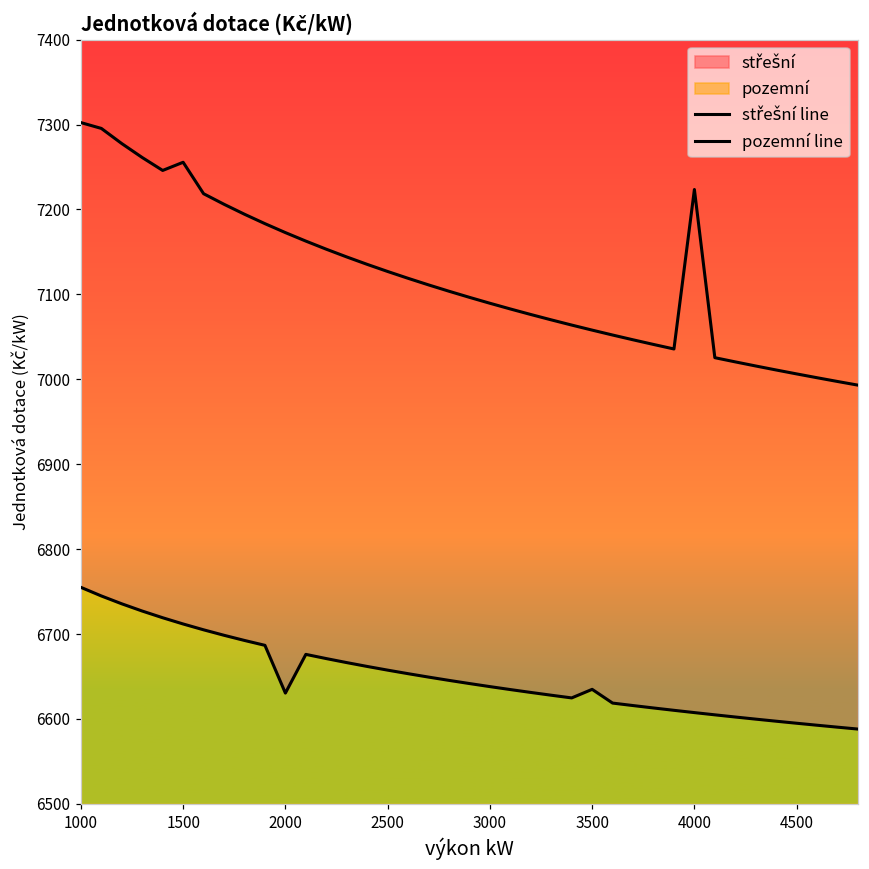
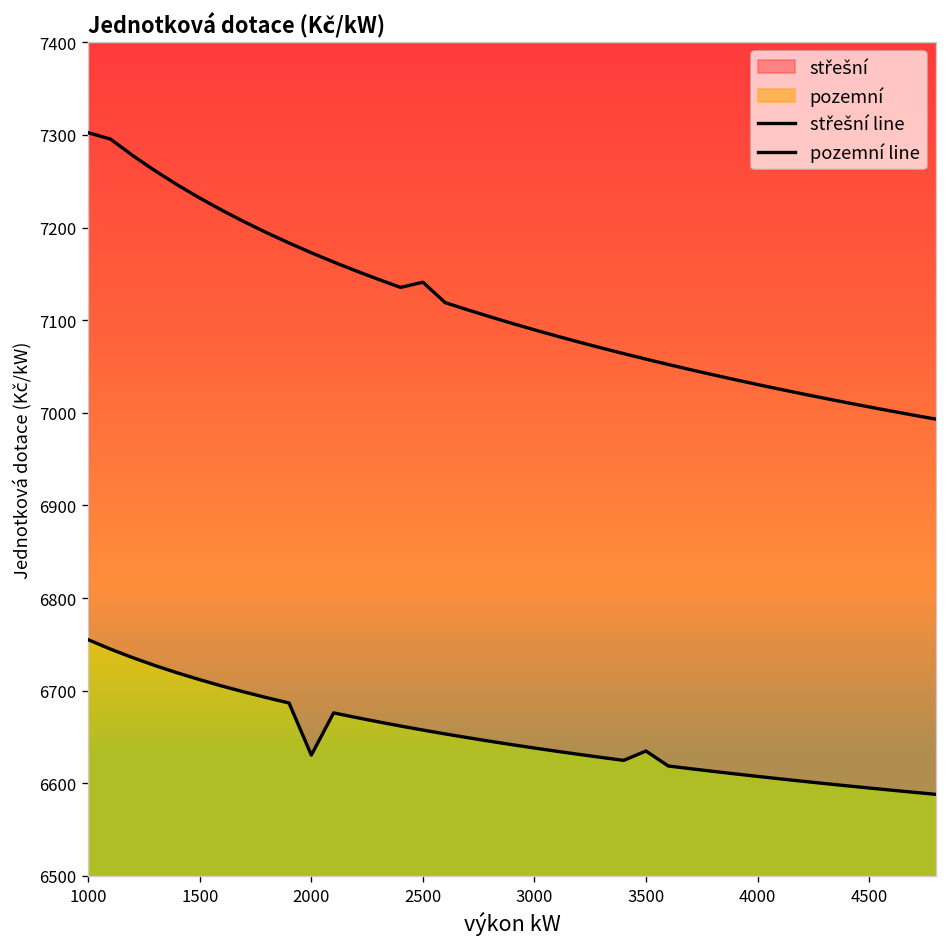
  {
    "střešní line": {
      "1000": 7300,
-     "1500": 7260,
+     "1500": 7230,
      "2000": 7170,
-     "2500": 7130,
+     "2500": 7140,
      "3000": 7090,
      "3500": 7060,
-     "4000": 7220,
+     "4000": 7030,
      "4500": 7010
    },
    "pozemní": {
      "1000": 6760,
      "1500": 6710,
      "2000": 6630,
      "2500": 6660,
      "3000": 6640,
      "3500": 6630,
      "4000": 6610,
      "4500": 6590
    }
  }
